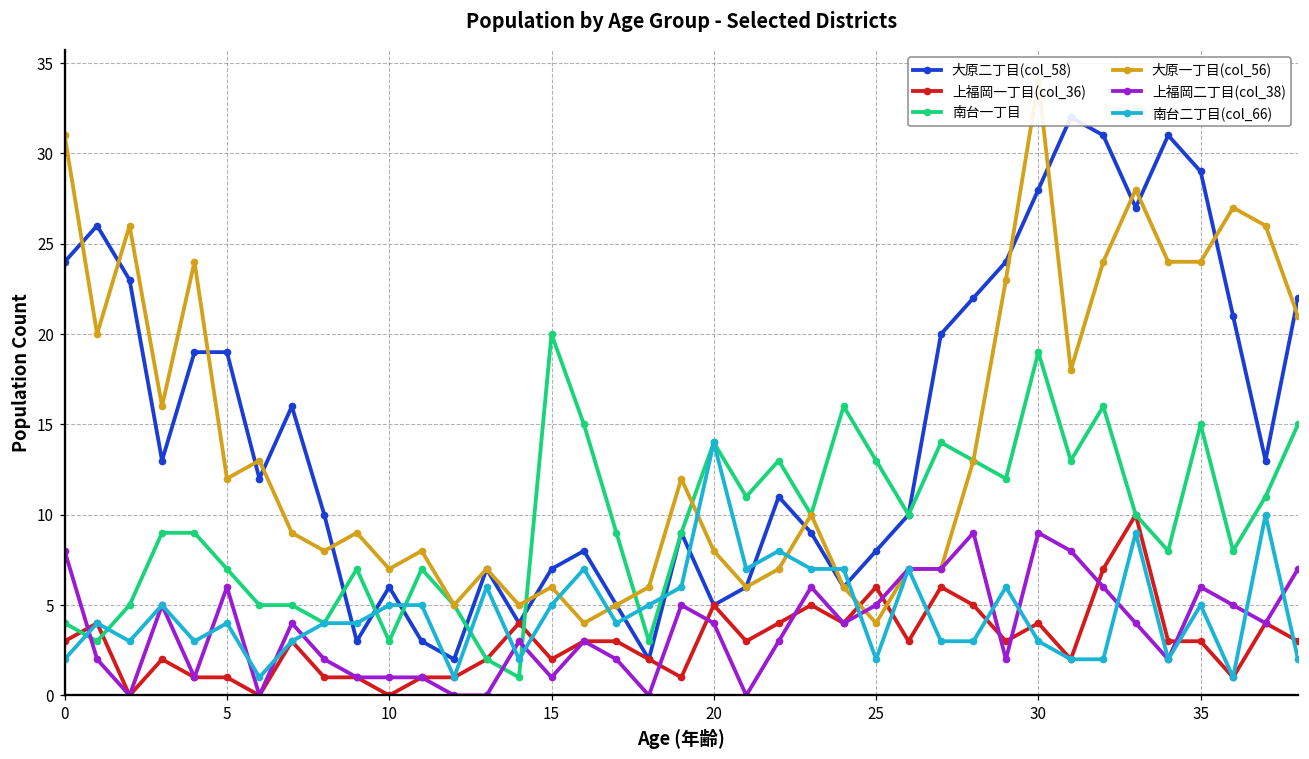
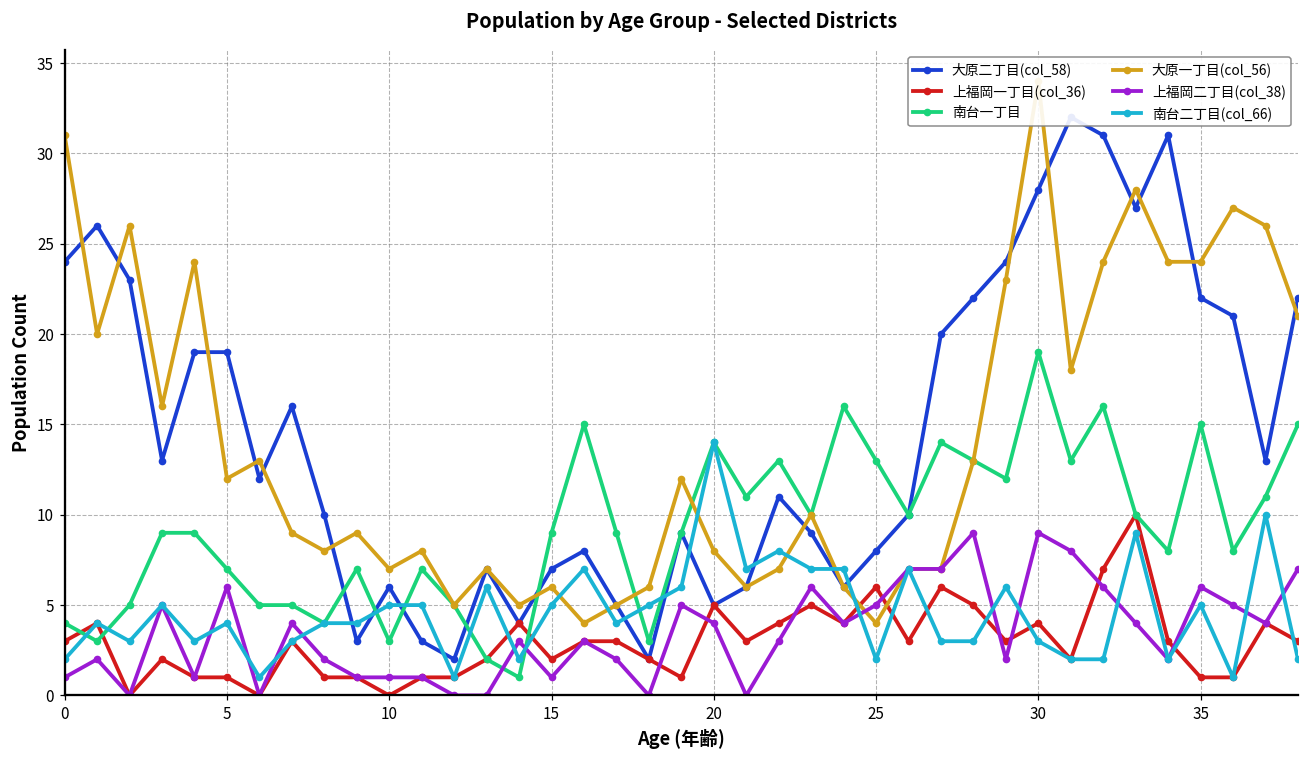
  {
    "大原二丁目(col_58)": {
      "0": 24,
      "5": 19,
      "10": 6,
      "15": 7,
      "25": 8,
      "30": 28,
-     "35": 29
+     "35": 22
    },
    "上福岡一丁目(col_36)": {
      "0": 3,
      "5": 1,
      "10": 0,
      "15": 2,
      "25": 6,
      "30": 4,
-     "35": 3
+     "35": 1
    },
    "南台一丁目": {
      "0": 4,
      "5": 7,
      "10": 3,
-     "15": 20,
+     "15": 9,
      "25": 13,
      "30": 19,
      "35": 15
    },
    "大原一丁目(col_56)": {
      "0": 31,
      "5": 12,
      "10": 7,
      "15": 6,
      "20": 8,
      "25": 4,
      "35": 24
    },
    "上福岡二丁目(col_38)": {
-     "0": 8,
+     "0": 1,
      "5": 6,
      "10": 1,
      "15": 1,
      "20": 4,
      "25": 5,
      "30": 9,
      "35": 6
    },
    "南台二丁目(col_66)": {
      "0": 2,
      "5": 4,
      "10": 5,
      "15": 5,
      "25": 2,
      "30": 3,
      "35": 5
    }
  }
